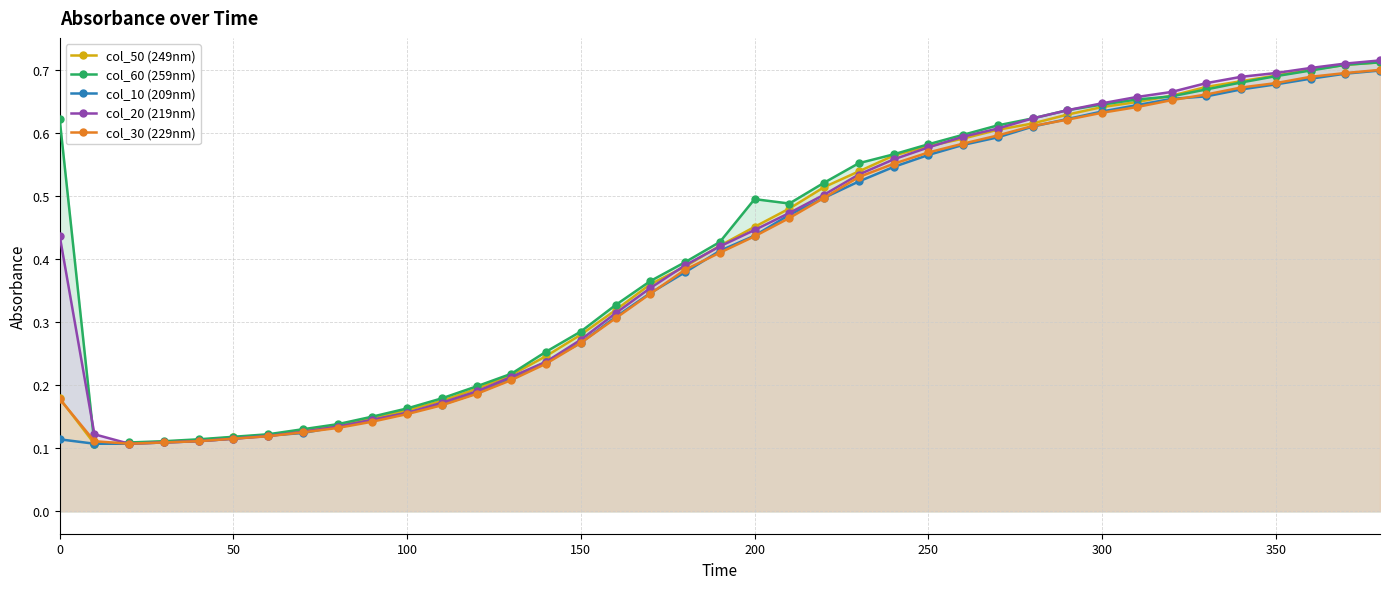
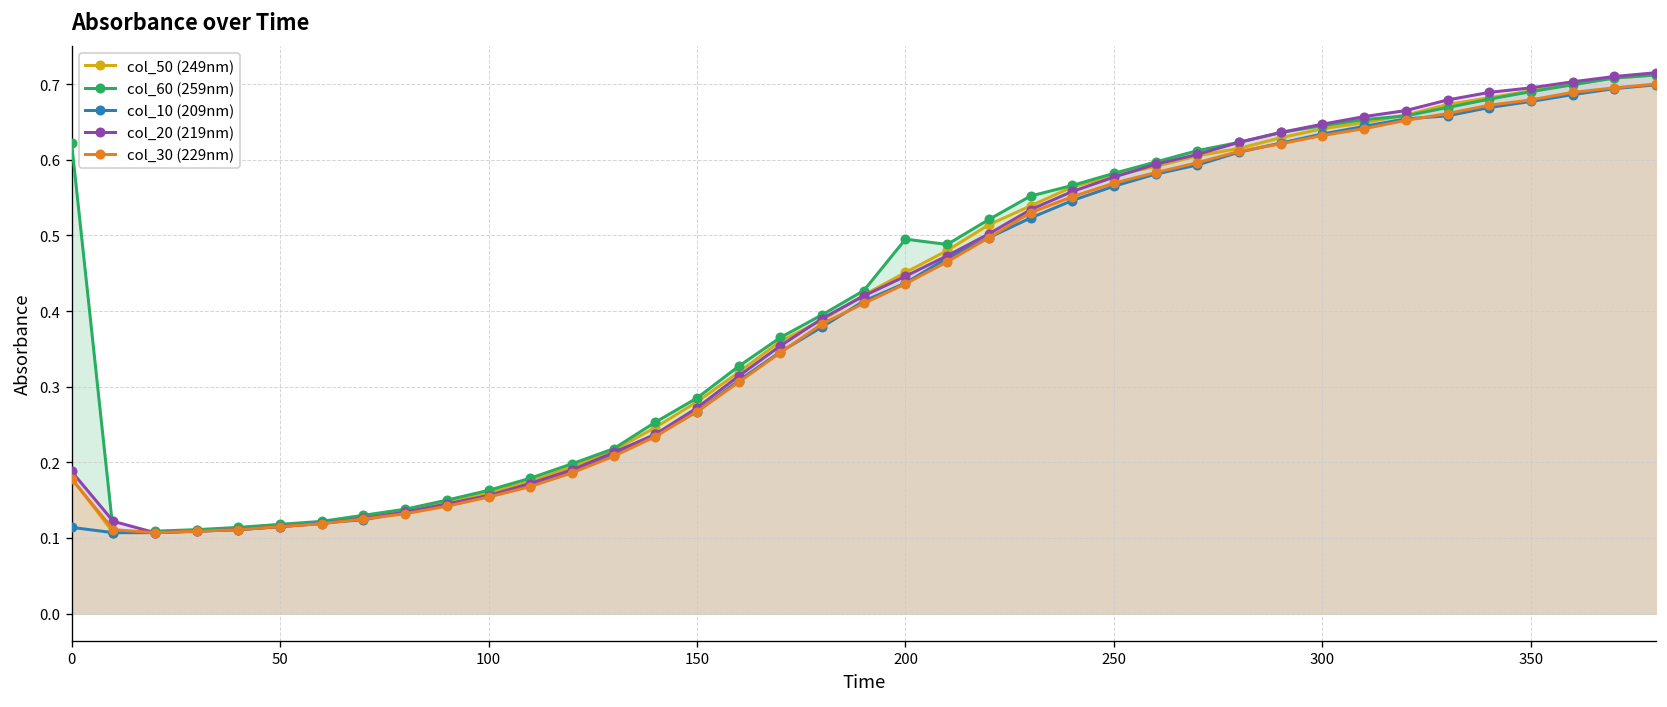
  {
    "col_60 (259nm)": {
      "0": 0.62,
      "150": 0.29,
      "200": 0.50
    },
    "col_10 (209nm)": {
      "0": 0.11
    },
    "col_20 (219nm)": {
-     "0": 0.44,
+     "0": 0.19,
      "150": 0.27,
      "200": 0.45,
      "350": 0.70
    }
  }
